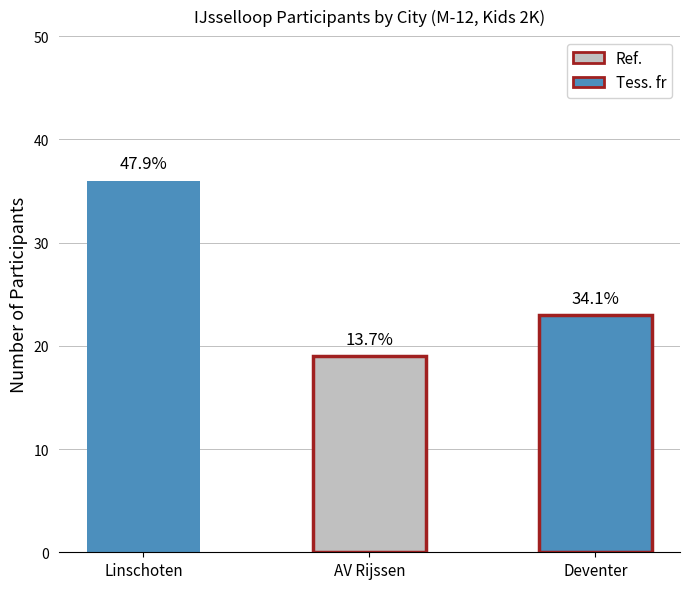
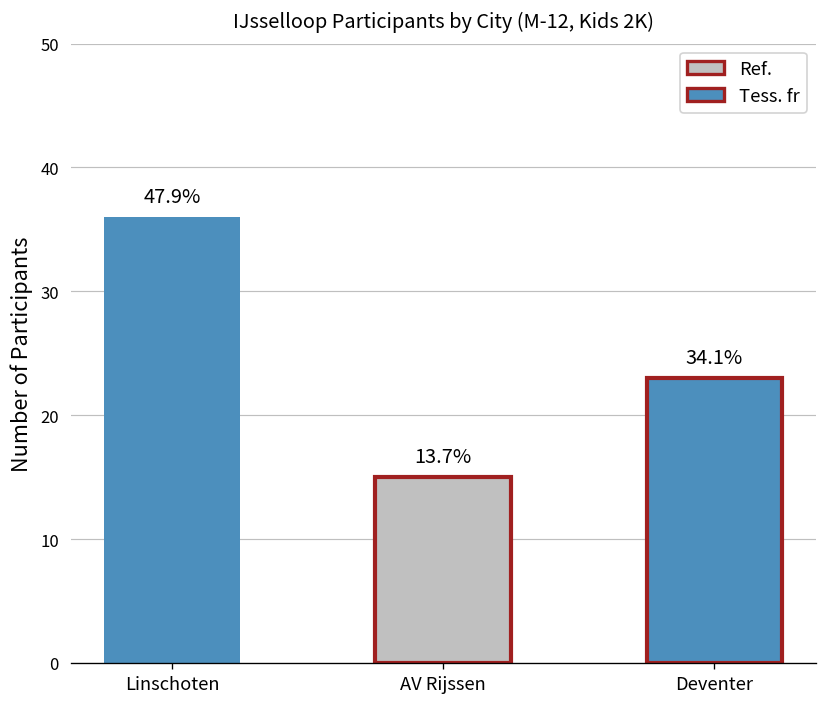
  {
-   "AV Rijssen": 19
+   "AV Rijssen": 15
  }
